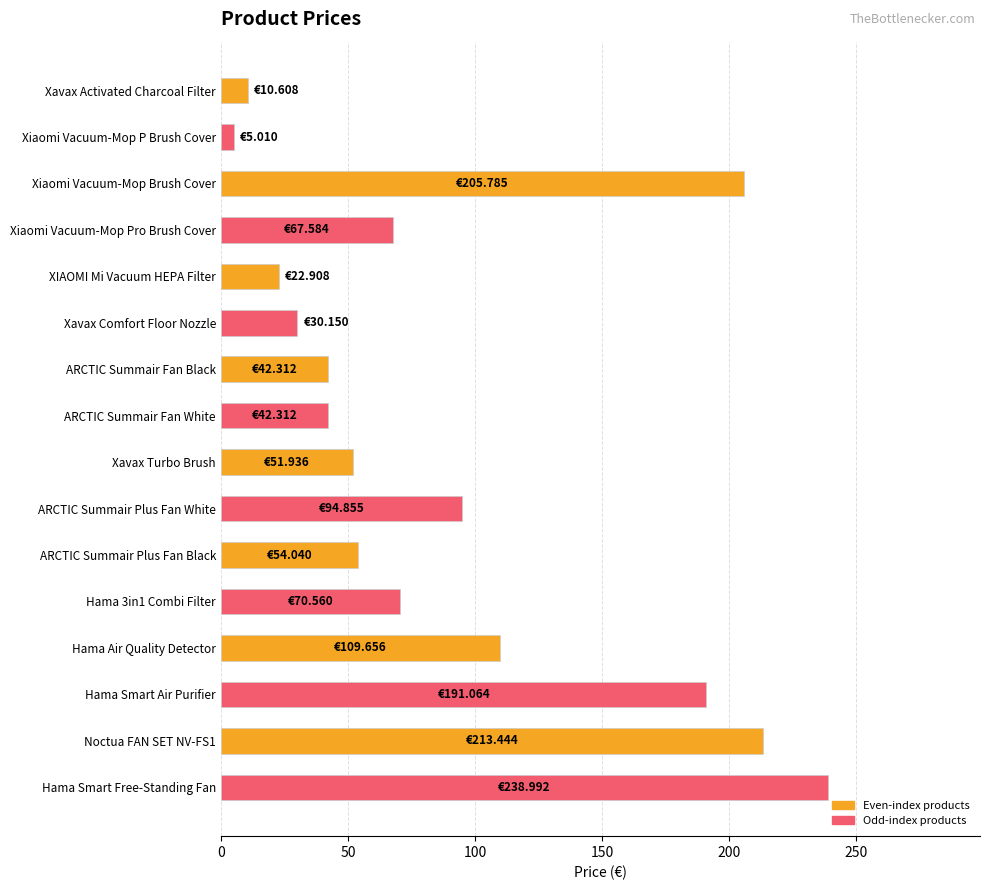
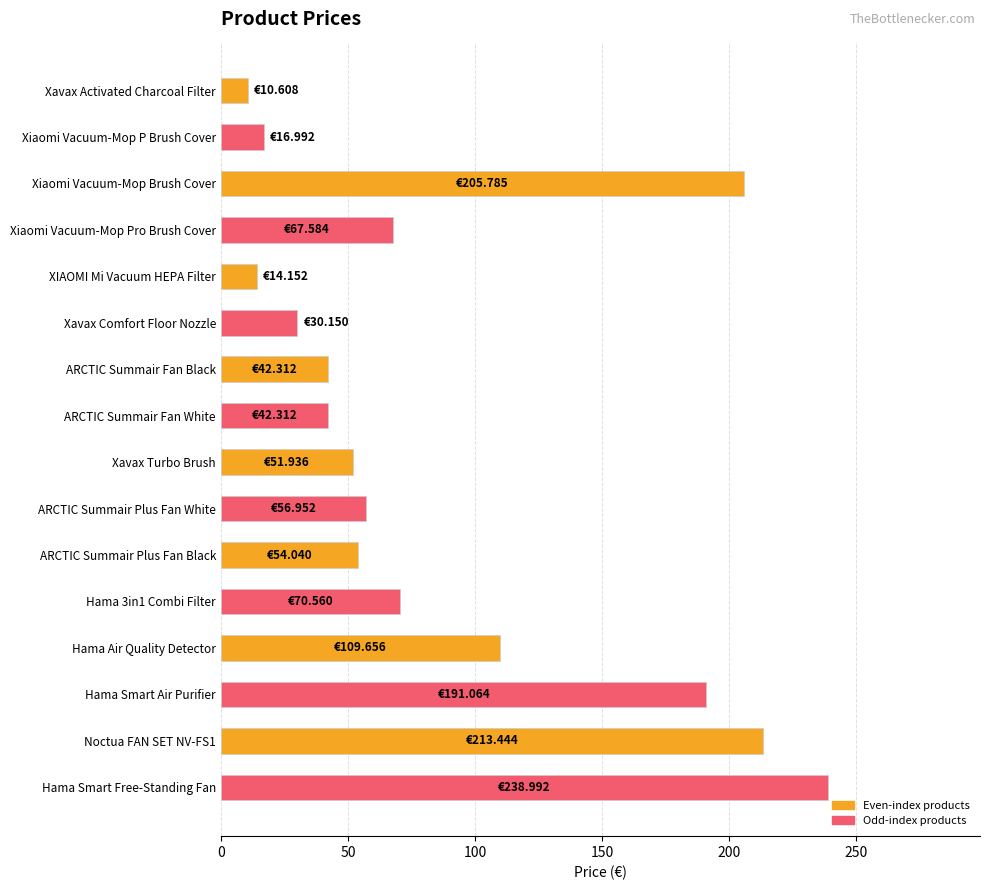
  {
    "Xavax Activated Charcoal Filter": "€10.608",
-   "Xiaomi Vacuum-Mop P Brush Cover": "€5.010",
+   "Xiaomi Vacuum-Mop P Brush Cover": "€16.992",
    "Xiaomi Vacuum-Mop Brush Cover": "€205.785",
    "Xiaomi Vacuum-Mop Pro Brush Cover": "€67.584",
-   "XIAOMI Mi Vacuum HEPA Filter": "€22.908",
+   "XIAOMI Mi Vacuum HEPA Filter": "€14.152",
    "Xavax Comfort Floor Nozzle": "€30.150",
    "ARCTIC Summair Fan Black": "€42.312",
    "ARCTIC Summair Fan White": "€42.312",
    "Xavax Turbo Brush": "€51.936",
-   "ARCTIC Summair Plus Fan White": "€94.855",
+   "ARCTIC Summair Plus Fan White": "€56.952",
    "ARCTIC Summair Plus Fan Black": "€54.040",
    "Hama 3in1 Combi Filter": "€70.560",
    "Hama Air Quality Detector": "€109.656",
    "Hama Smart Air Purifier": "€191.064",
    "Noctua FAN SET NV-FS1": "€213.444",
    "Hama Smart Free-Standing Fan": "€238.992"
  }
